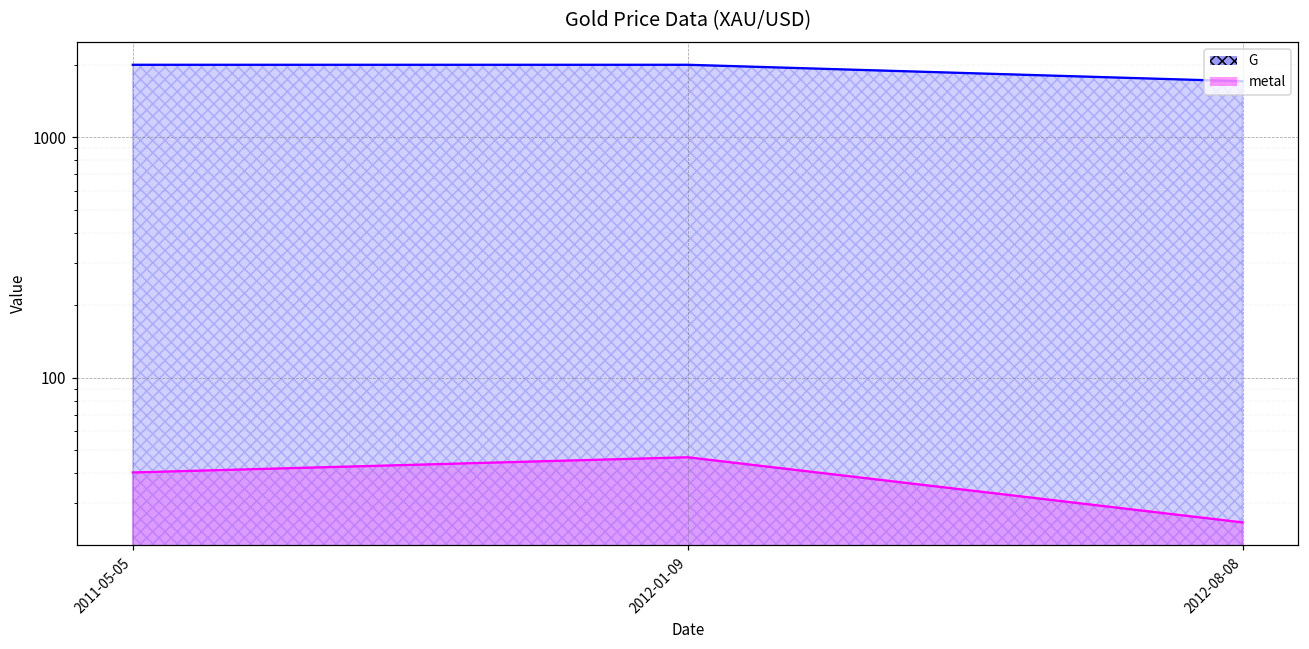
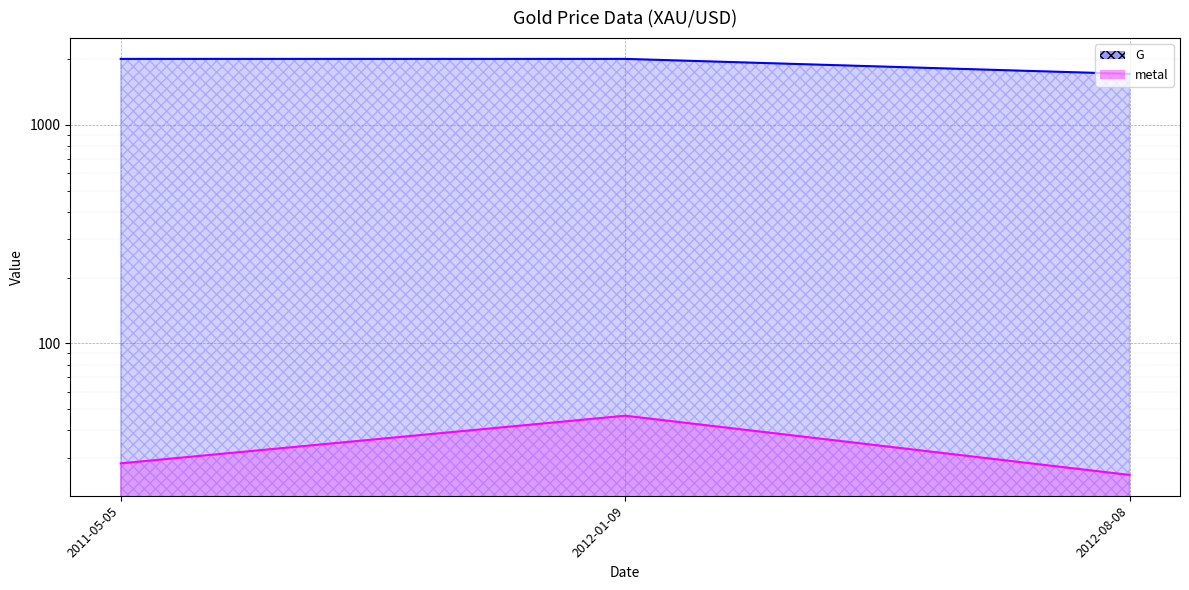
  {
    "G": {
      "2011-05-05": 2000,
      "2012-01-09": 2000
    },
    "metal": {
-     "2011-05-05": 40,
+     "2011-05-05": 28,
      "2012-01-09": 47,
      "2012-08-08": 25
    }
  }
